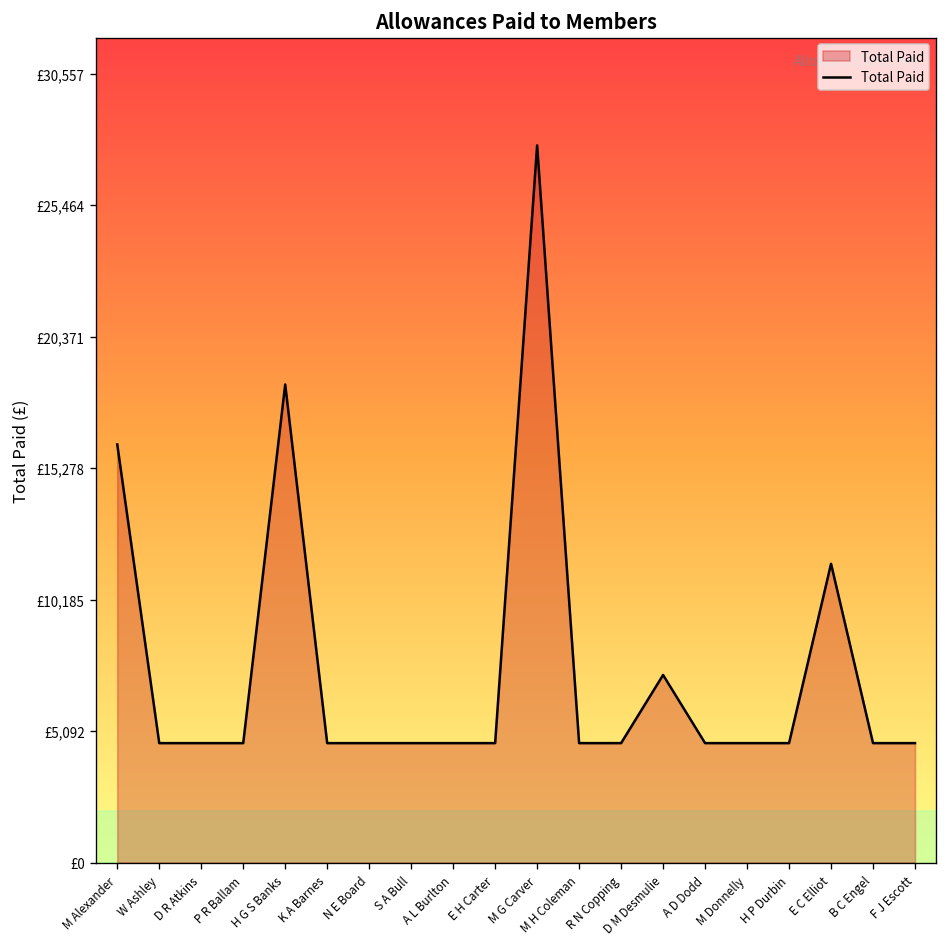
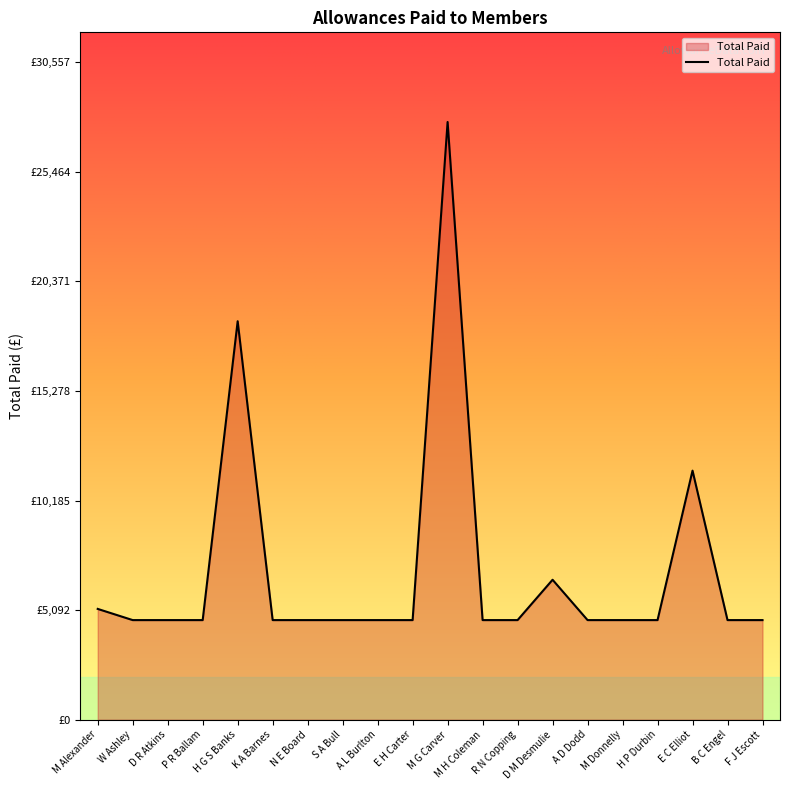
  {
-   "M Alexander": "£16,200",
+   "M Alexander": "£5,100",
    "W Ashley": "£4,600",
    "D R Atkins": "£4,600",
    "P R Ballam": "£4,600",
    "H G S Banks": "£18,500",
    "K A Barnes": "£4,600",
    "N E Board": "£4,600",
    "S A Bull": "£4,600",
    "A L Burlton": "£4,600",
    "E H Carter": "£4,600",
    "M G Carver": "£27,800",
    "M H Coleman": "£4,600",
    "R N Copping": "£4,600",
-   "D M Desmulie": "£7,300",
+   "D M Desmulie": "£6,500",
    "A D Dodd": "£4,600",
    "M Donnelly": "£4,600",
    "H P Durbin": "£4,600",
    "E C Elliot": "£11,600",
    "B C Engel": "£4,600",
    "F J Escott": "£4,600"
  }
